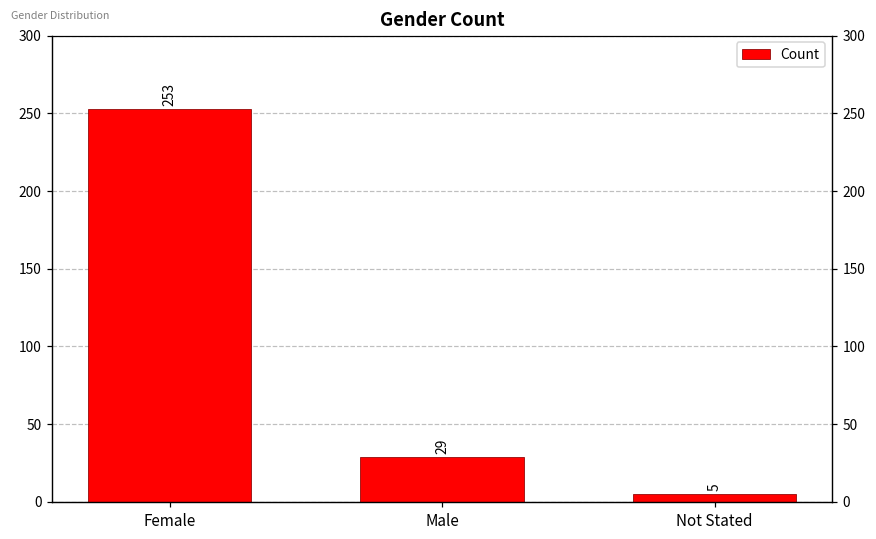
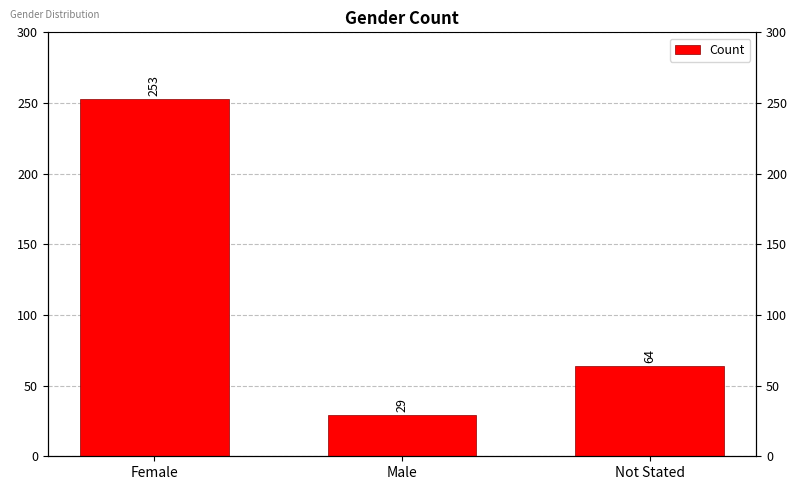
  {
    "Female": 253,
    "Male": 29,
-   "Not Stated": 5
+   "Not Stated": 64
  }
